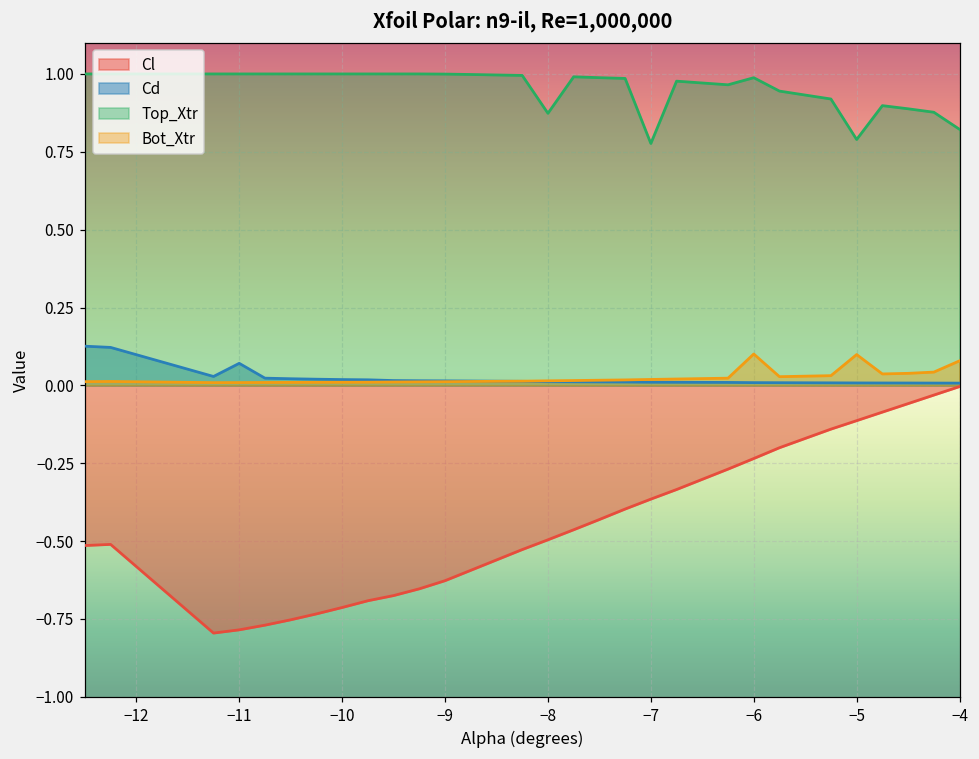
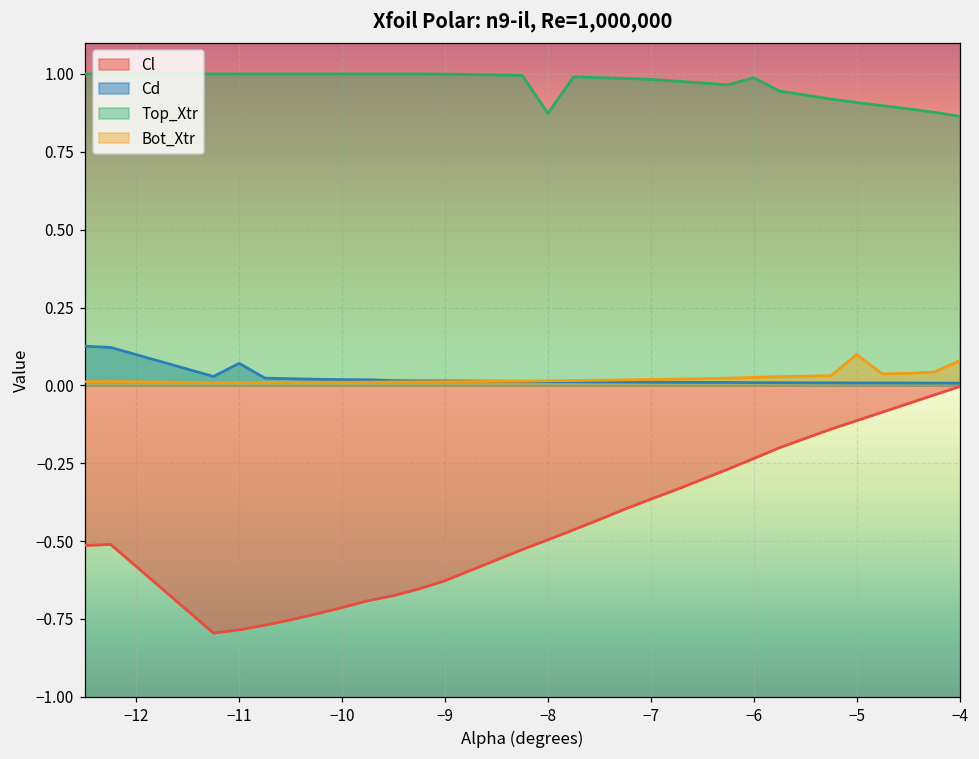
  {
    "Cd": {
      "−11": 0.07,
      "−7": 0.01,
      "−6": 0.01
    },
    "Top_Xtr": {
      "−11": 1.00,
      "−10": 1.00,
      "−9": 1.00,
      "−8": 0.87,
-     "−7": 0.78,
+     "−7": 0.98,
      "−6": 0.99,
-     "−5": 0.79,
-     "−4": 0.82
+     "−5": 0.91,
+     "−4": 0.86
    },
    "Bot_Xtr": {
      "−11": 0.01,
      "−7": 0.02,
-     "−6": 0.10,
+     "−6": 0.03,
      "−5": 0.10,
      "−4": 0.08
    }
  }
